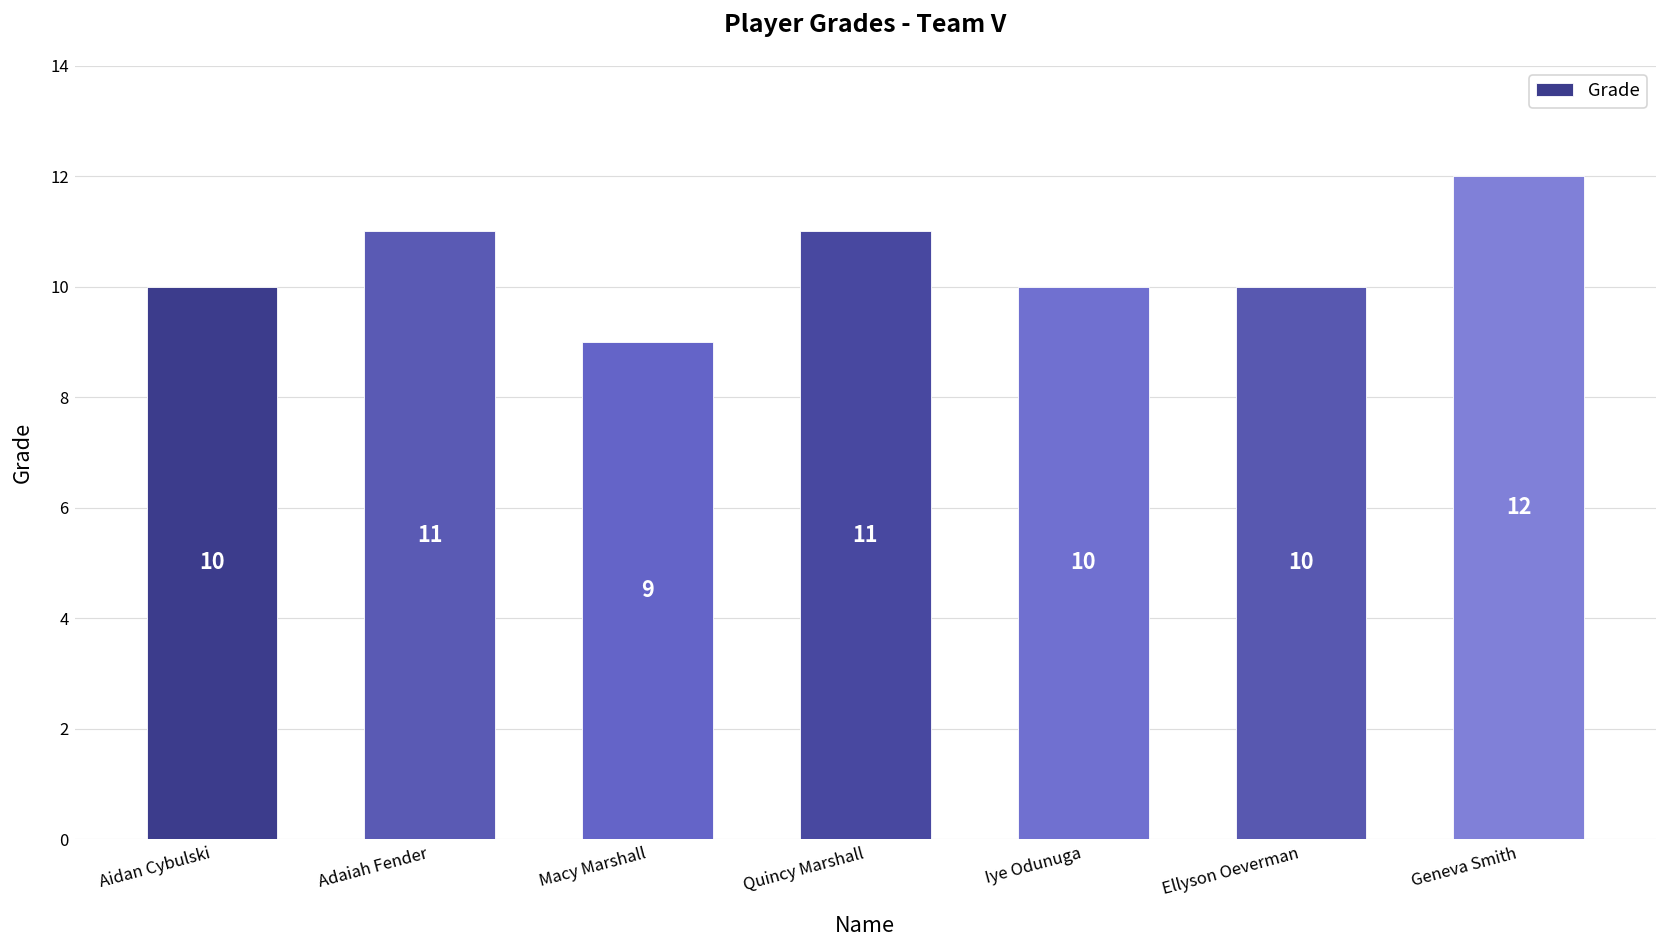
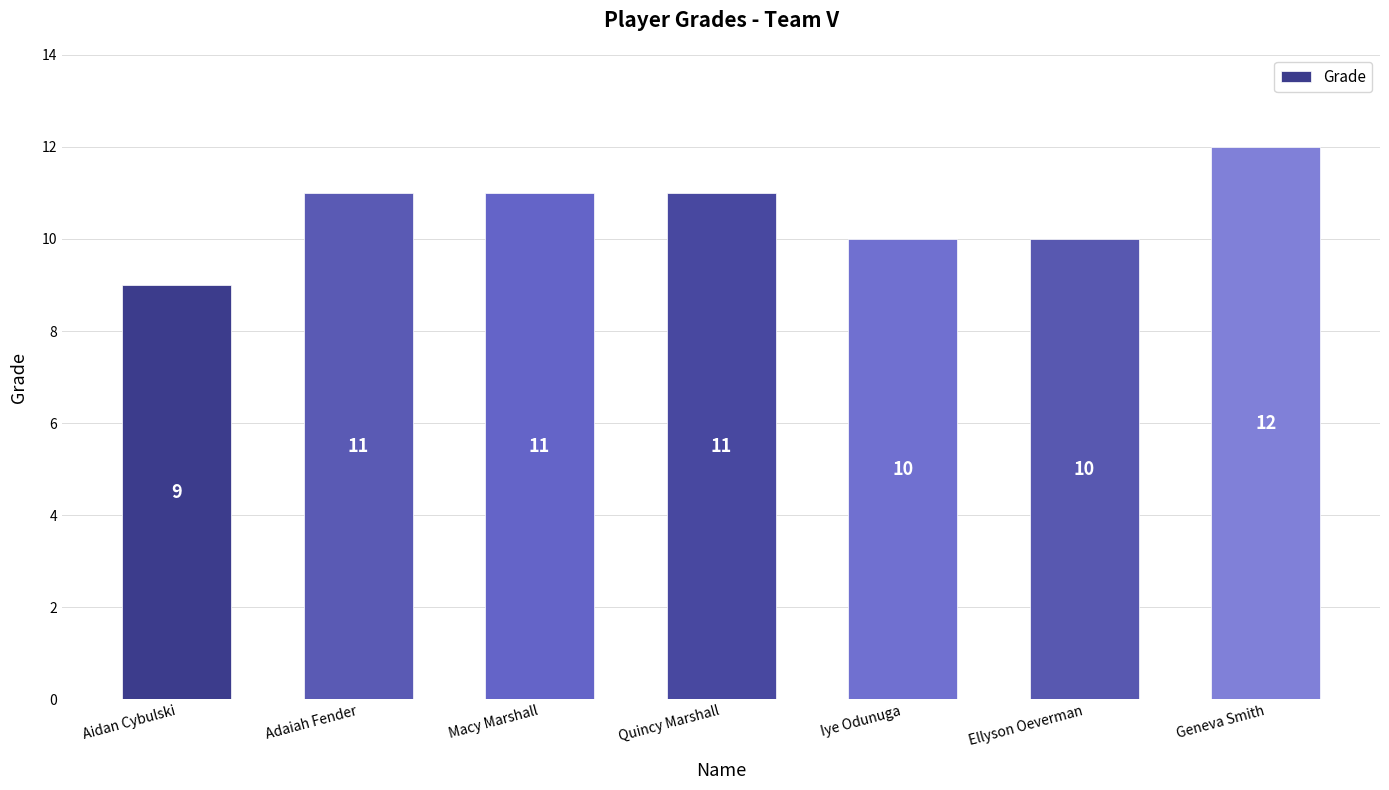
  {
-   "Aidan Cybulski": 10,
+   "Aidan Cybulski": 9,
    "Adaiah Fender": 11,
-   "Macy Marshall": 9,
+   "Macy Marshall": 11,
    "Quincy Marshall": 11,
    "Iye Odunuga": 10,
    "Ellyson Oeverman": 10,
    "Geneva Smith": 12
  }
